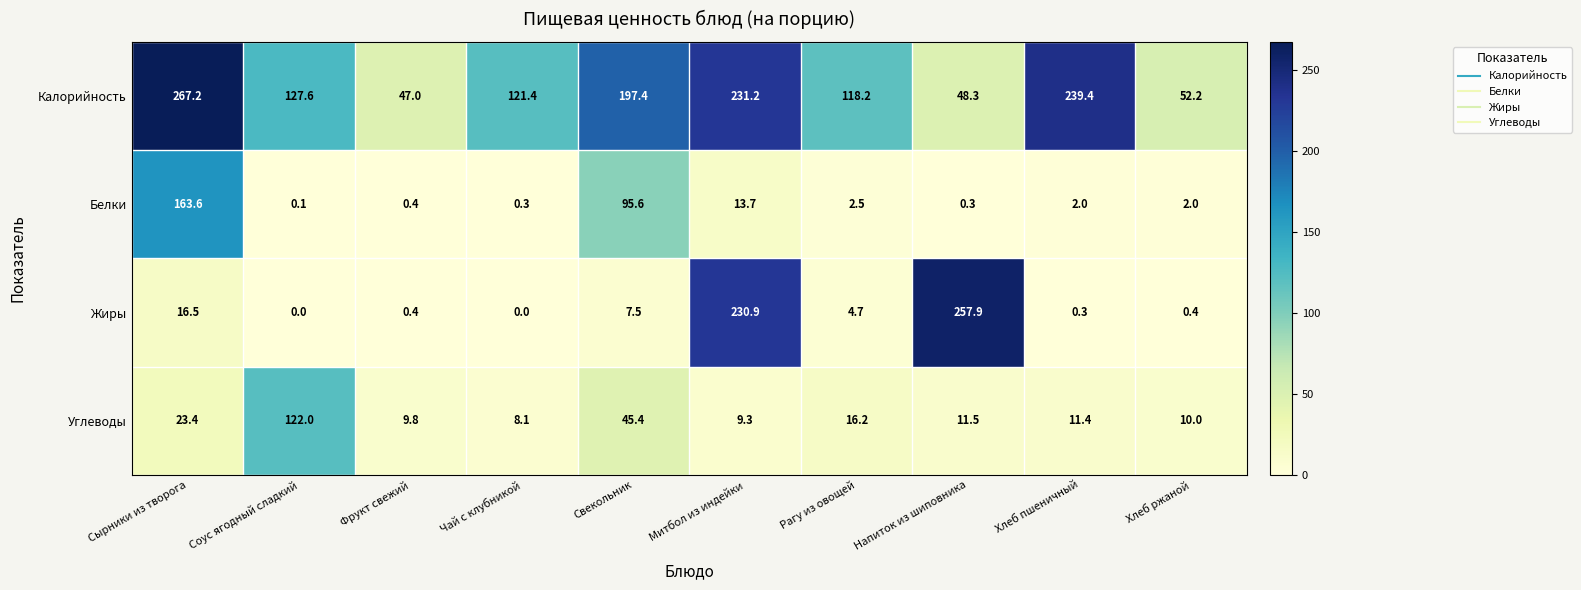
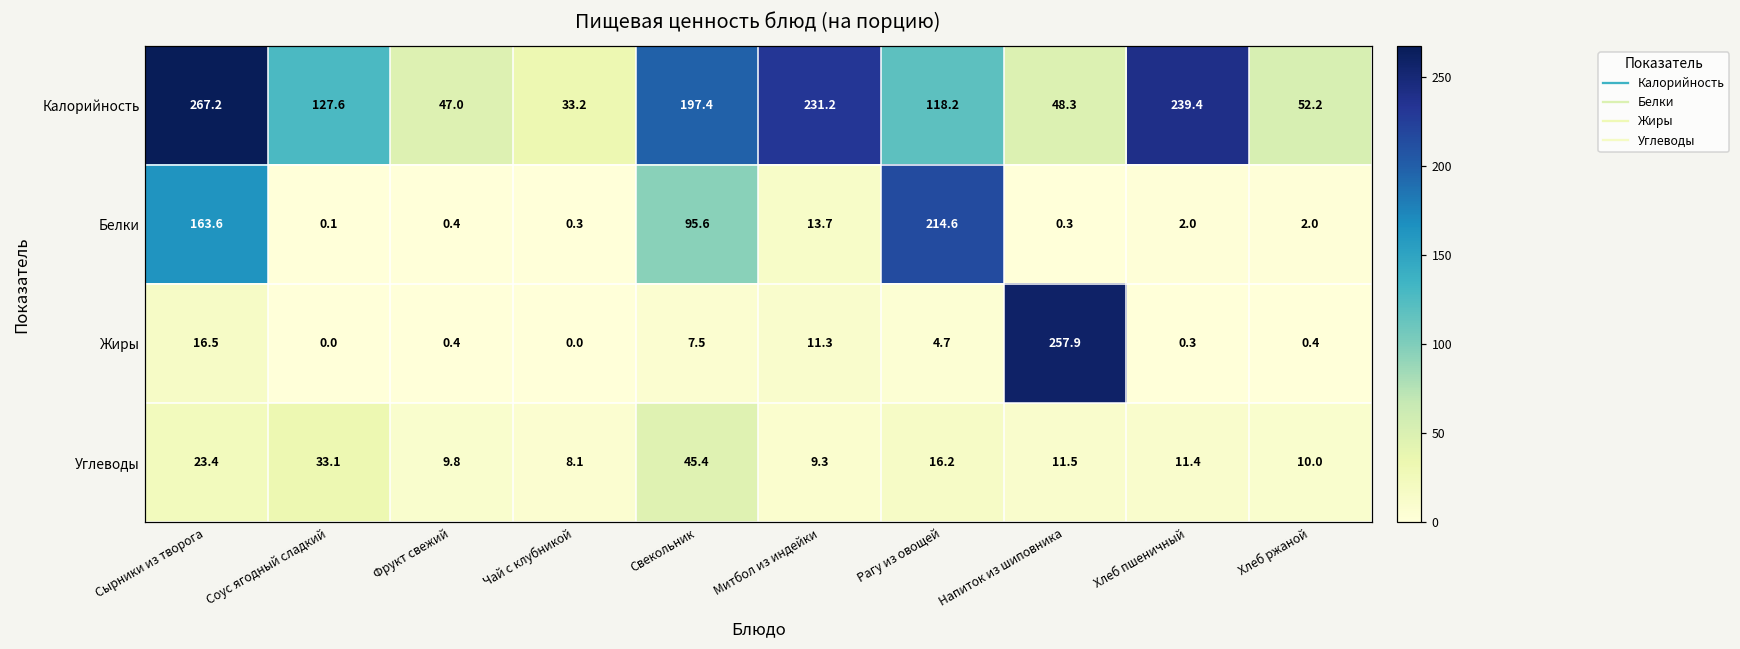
  {
    "Калорийность": {
      "Сырники из творога": 267.2,
      "Соус ягодный сладкий": 127.6,
      "Фрукт свежий": 47.0,
-     "Чай с клубникой": 121.4,
+     "Чай с клубникой": 33.2,
      "Свекольник": 197.4,
      "Митбол из индейки": 231.2,
      "Рагу из овощей": 118.2,
      "Напиток из шиповника": 48.3,
      "Хлеб пшеничный": 239.4,
      "Хлеб ржаной": 52.2
    },
    "Белки": {
      "Сырники из творога": 163.6,
      "Соус ягодный сладкий": 0.1,
      "Фрукт свежий": 0.4,
      "Чай с клубникой": 0.3,
      "Свекольник": 95.6,
      "Митбол из индейки": 13.7,
-     "Рагу из овощей": 2.5,
+     "Рагу из овощей": 214.6,
      "Напиток из шиповника": 0.3,
      "Хлеб пшеничный": 2.0,
      "Хлеб ржаной": 2.0
    },
    "Жиры": {
      "Сырники из творога": 16.5,
      "Соус ягодный сладкий": 0.0,
      "Фрукт свежий": 0.4,
      "Чай с клубникой": 0.0,
      "Свекольник": 7.5,
-     "Митбол из индейки": 230.9,
+     "Митбол из индейки": 11.3,
      "Рагу из овощей": 4.7,
      "Напиток из шиповника": 257.9,
      "Хлеб пшеничный": 0.3,
      "Хлеб ржаной": 0.4
    },
    "Углеводы": {
      "Сырники из творога": 23.4,
-     "Соус ягодный сладкий": 122.0,
+     "Соус ягодный сладкий": 33.1,
      "Фрукт свежий": 9.8,
      "Чай с клубникой": 8.1,
      "Свекольник": 45.4,
      "Митбол из индейки": 9.3,
      "Рагу из овощей": 16.2,
      "Напиток из шиповника": 11.5,
      "Хлеб пшеничный": 11.4,
      "Хлеб ржаной": 10.0
    }
  }
